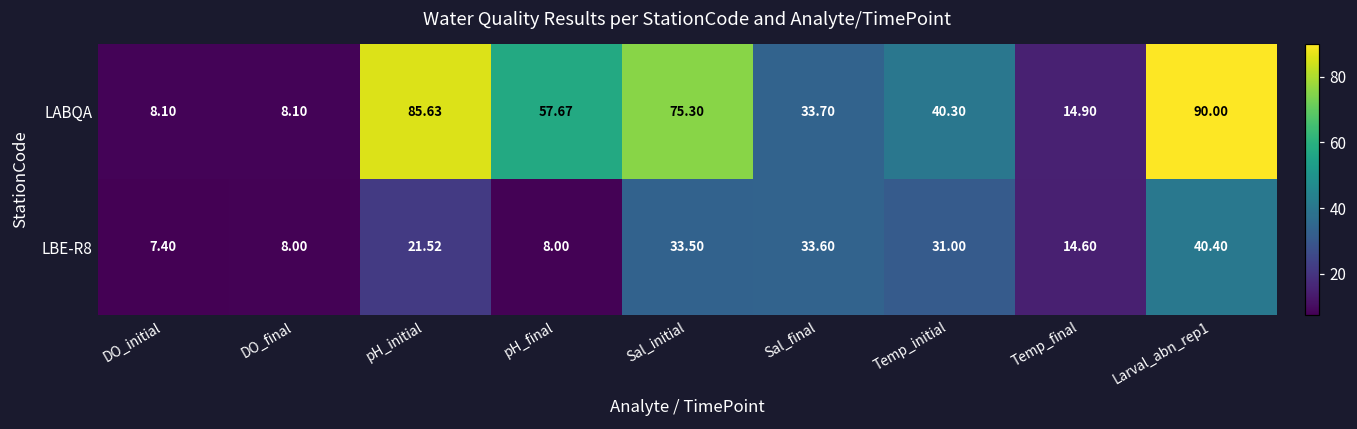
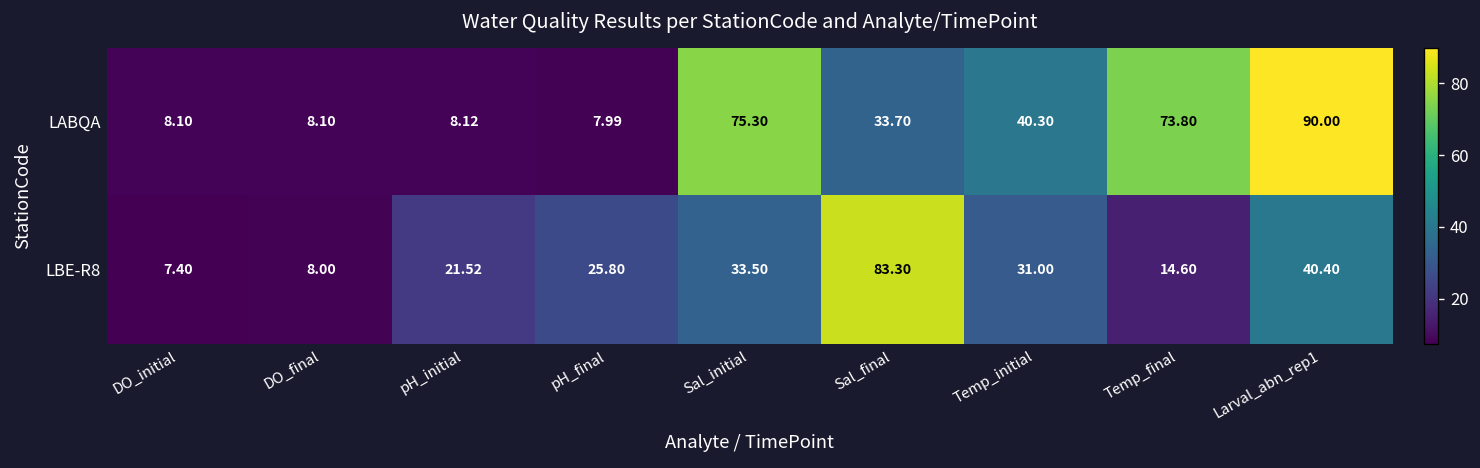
  {
    "LABQA": {
      "DO_initial": 8.10,
      "DO_final": 8.10,
-     "pH_initial": 85.63,
-     "pH_final": 57.67,
+     "pH_initial": 8.12,
+     "pH_final": 7.99,
      "Sal_initial": 75.30,
      "Sal_final": 33.70,
      "Temp_initial": 40.30,
-     "Temp_final": 14.90,
+     "Temp_final": 73.80,
      "Larval_abn_rep1": 90.00
    },
    "LBE-R8": {
      "DO_initial": 7.40,
      "DO_final": 8.00,
      "pH_initial": 21.52,
-     "pH_final": 8.00,
+     "pH_final": 25.80,
      "Sal_initial": 33.50,
-     "Sal_final": 33.60,
+     "Sal_final": 83.30,
      "Temp_initial": 31.00,
      "Temp_final": 14.60,
      "Larval_abn_rep1": 40.40
    }
  }
